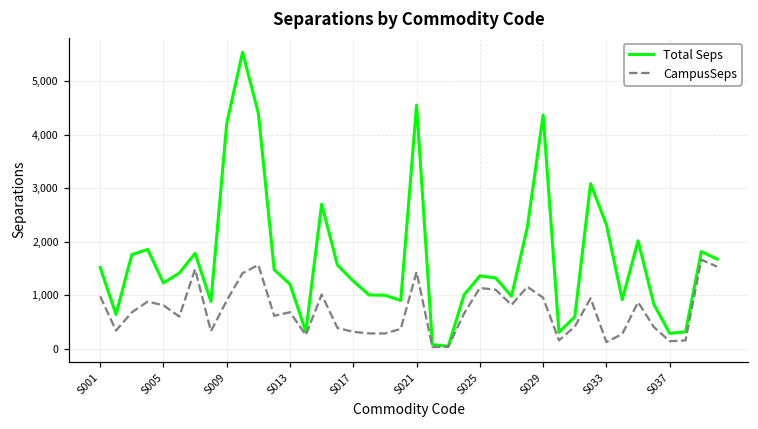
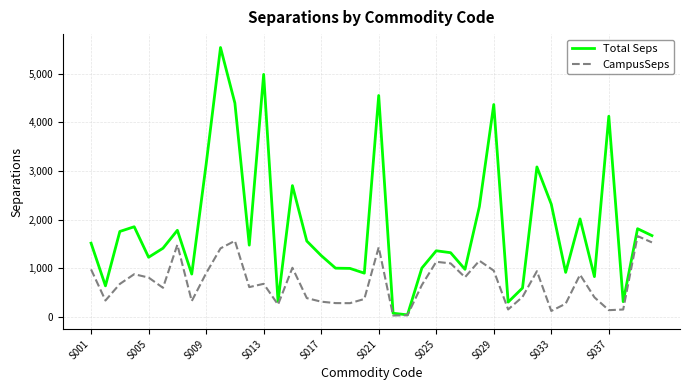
  {
    "Total Seps": {
      "S001": "1,500",
      "S005": "1,200",
-     "S009": "4,200",
-     "S013": "1,200",
+     "S009": "3,100",
+     "S013": "5,000",
      "S017": "1,300",
      "S021": "4,600",
      "S025": "1,400",
      "S029": "4,400",
      "S033": "2,300",
-     "S037": "300"
+     "S037": "4,100"
    },
    "CampusSeps": {
      "S001": "1,000",
      "S005": "800",
      "S009": "900",
      "S013": "700",
      "S017": "300",
      "S021": "1,400",
      "S025": "1,100",
      "S029": "1,000",
      "S033": "100",
      "S037": "100"
    }
  }
